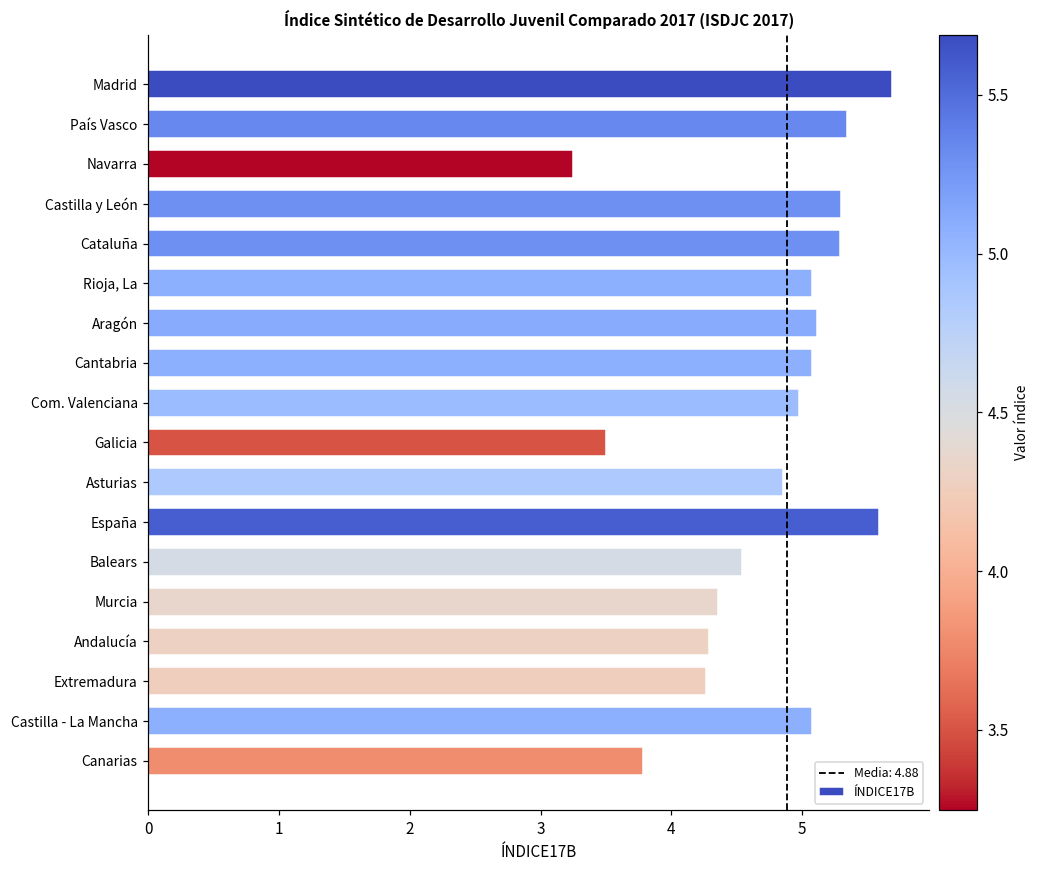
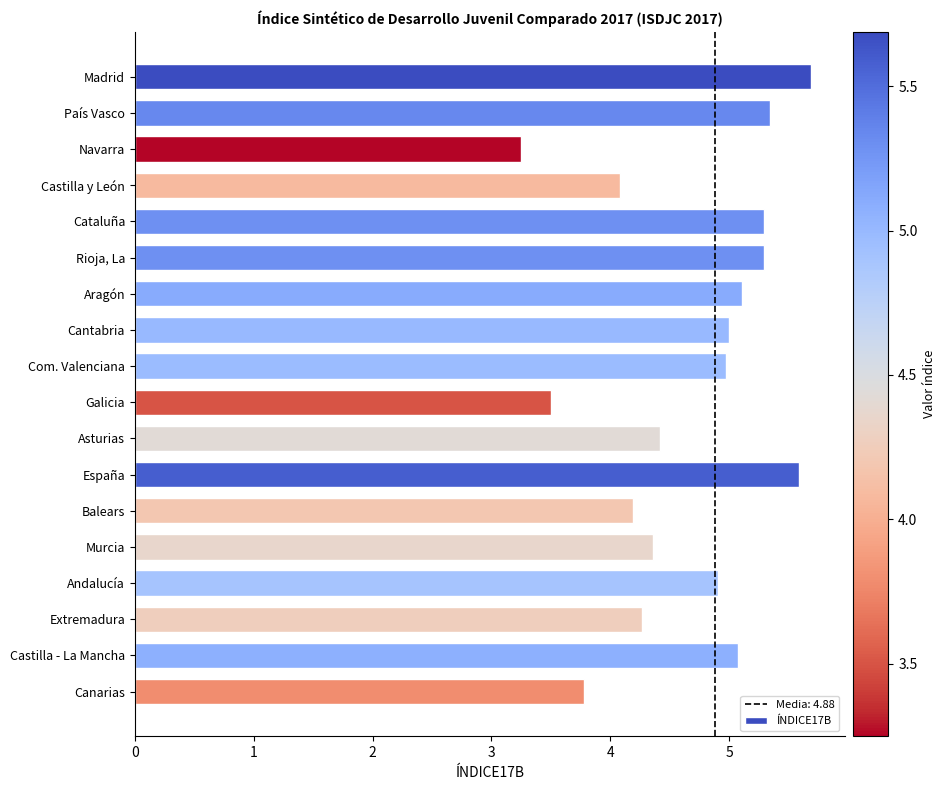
  {
    "Madrid": 5.69,
    "País Vasco": 5.34,
    "Navarra": 3.25,
-   "Castilla y León": 5.29,
+   "Castilla y León": 4.08,
    "Cataluña": 5.29,
-   "Rioja, La": 5.08,
+   "Rioja, La": 5.29,
    "Aragón": 5.11,
-   "Cantabria": 5.07,
+   "Cantabria": 5.00,
    "Com. Valenciana": 4.98,
    "Galicia": 3.50,
-   "Asturias": 4.85,
+   "Asturias": 4.42,
    "España": 5.59,
-   "Balears": 4.54,
+   "Balears": 4.19,
    "Murcia": 4.36,
-   "Andalucía": 4.29,
+   "Andalucía": 4.90,
    "Extremadura": 4.27,
    "Castilla - La Mancha": 5.07,
    "Canarias": 3.78
  }
